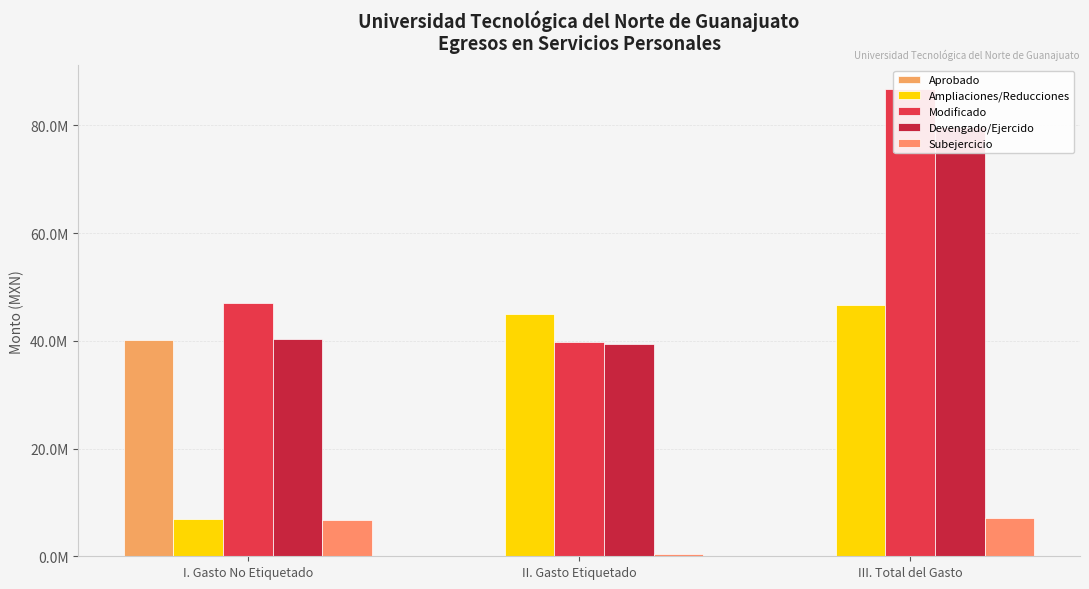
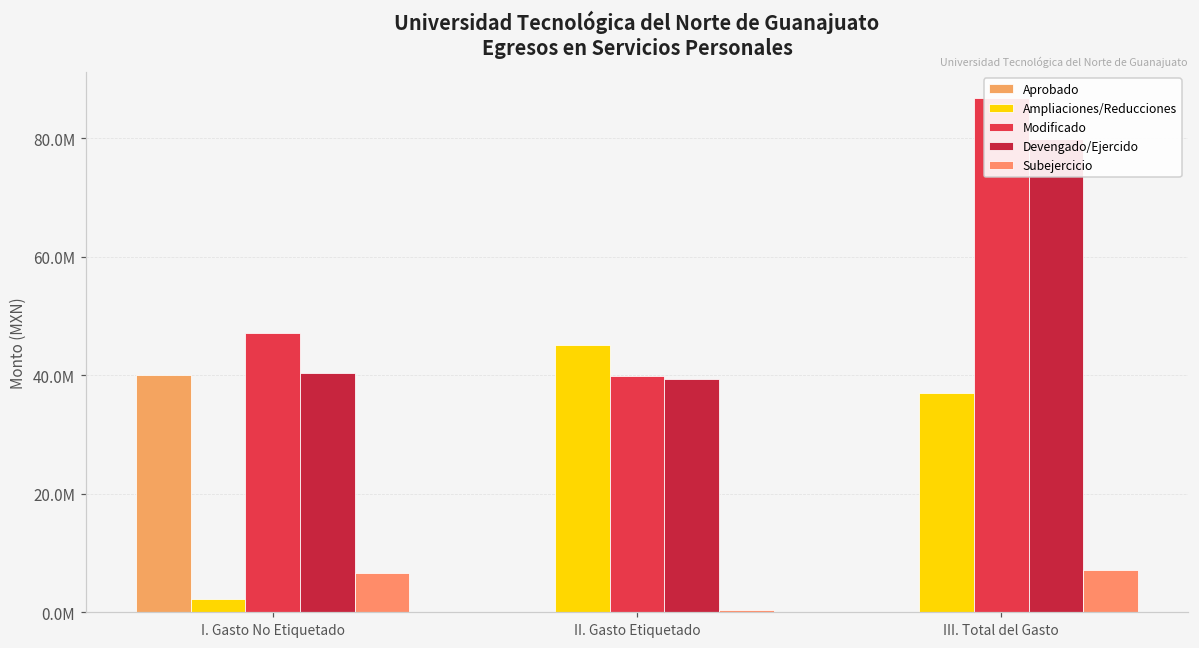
  {
    "Ampliaciones/Reducciones": {
-     "I. Gasto No Etiquetado": 7000000,
+     "I. Gasto No Etiquetado": 2000000,
      "II. Gasto Etiquetado": 45000000,
-     "III. Total del Gasto": 47000000
+     "III. Total del Gasto": 37000000
    }
  }
